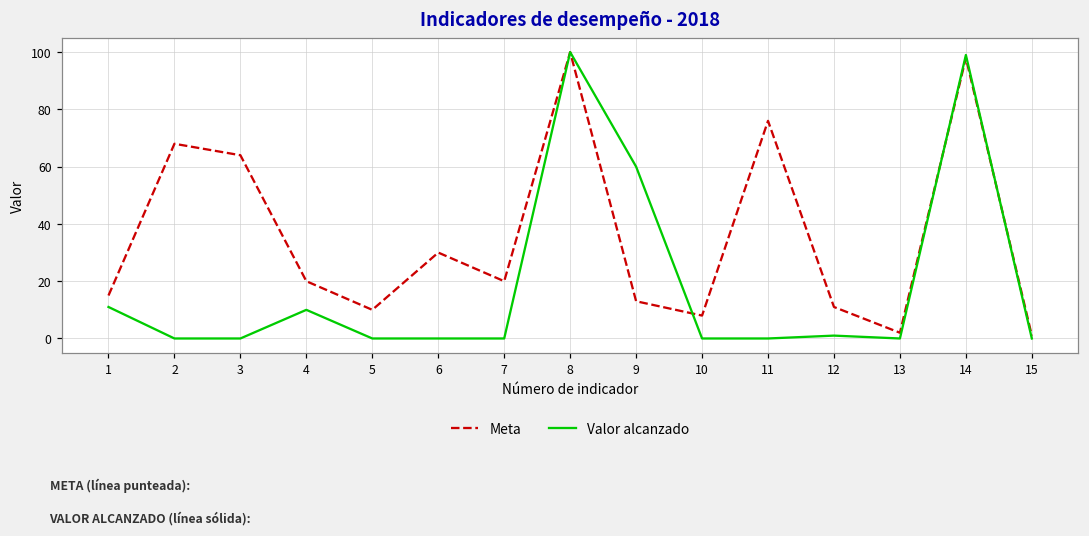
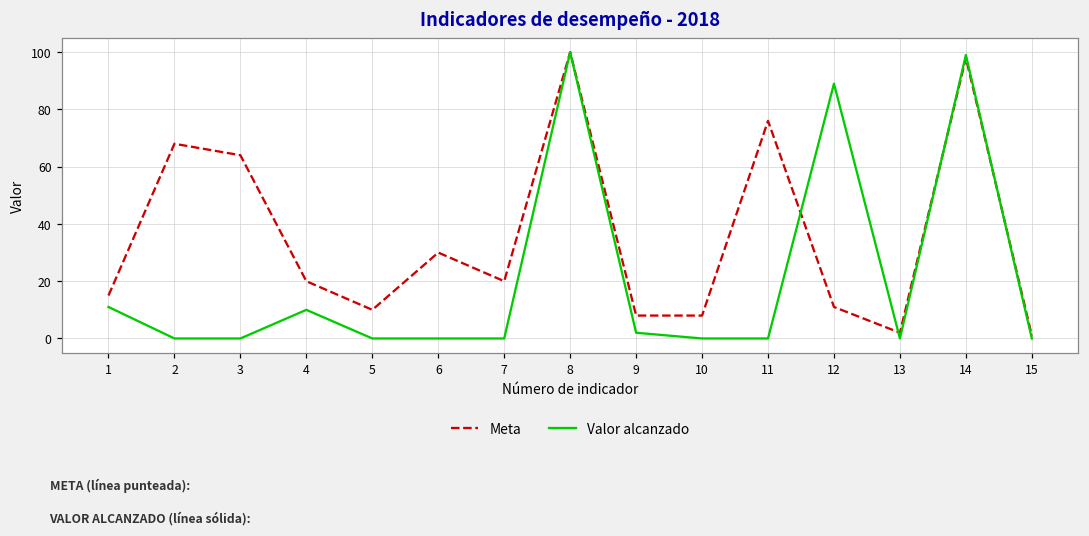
  {
    "Meta": {
      "1": 15,
      "2": 68,
      "3": 64,
      "4": 20,
      "5": 10,
      "6": 30,
      "7": 20,
-     "9": 13,
+     "9": 8,
      "10": 8,
      "11": 76,
      "12": 11,
      "13": 2,
      "14": 98,
      "15": 1
    },
    "Valor alcanzado": {
      "1": 11,
      "2": 0,
      "3": 0,
      "4": 10,
      "5": 0,
      "6": 0,
      "7": 0,
-     "9": 60,
+     "9": 2,
      "10": 0,
      "11": 0,
-     "12": 1,
+     "12": 89,
      "13": 0,
      "14": 99,
      "15": 0
    }
  }
